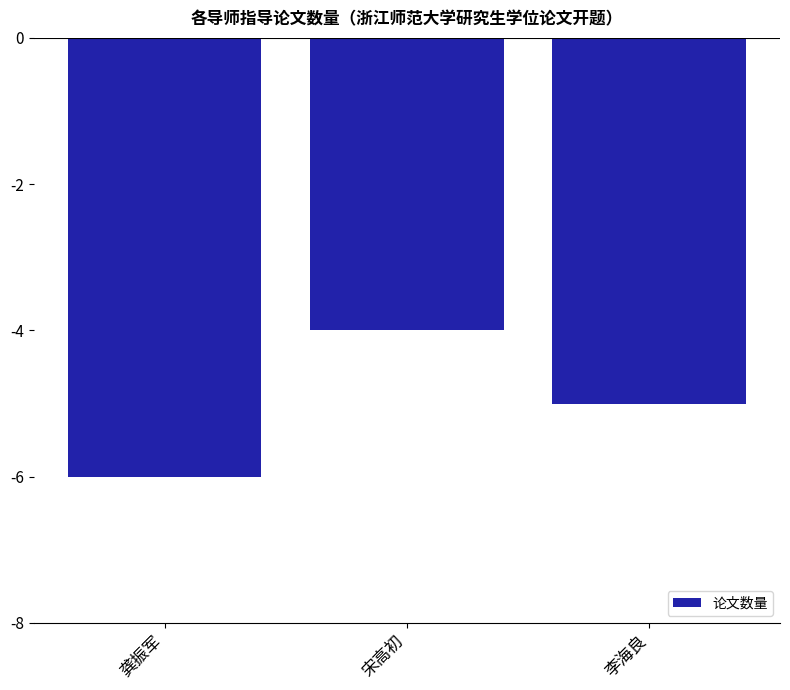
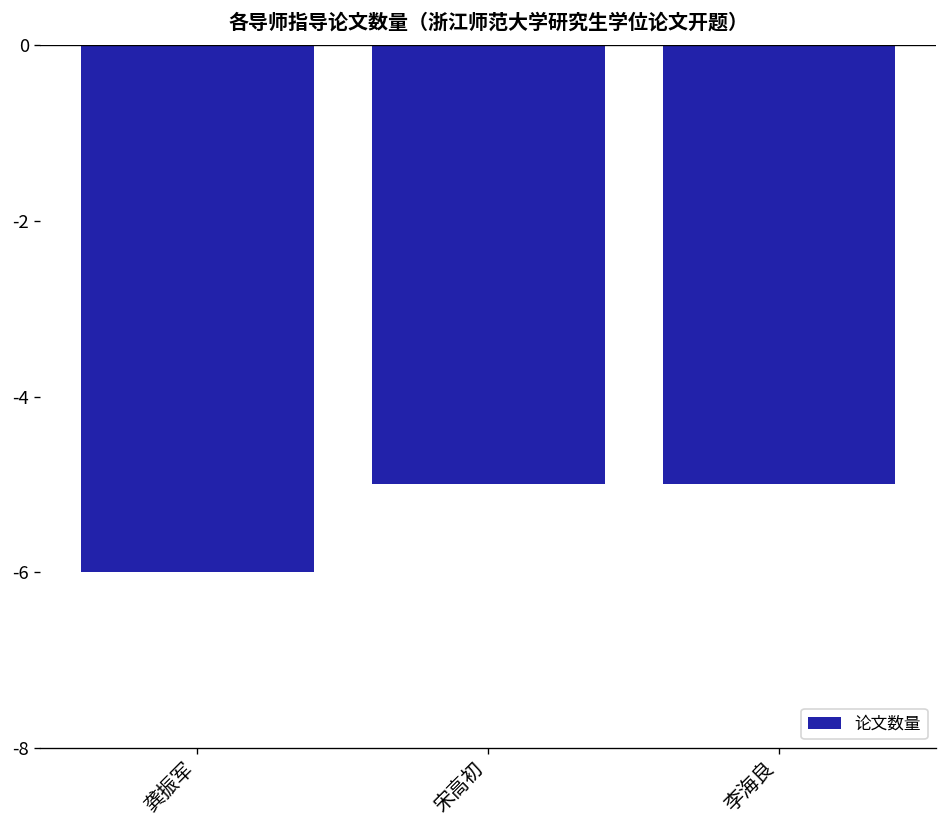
  {
    "龚振军": -6,
-   "宋高初": -4,
+   "宋高初": -5,
    "李海良": -5
  }
